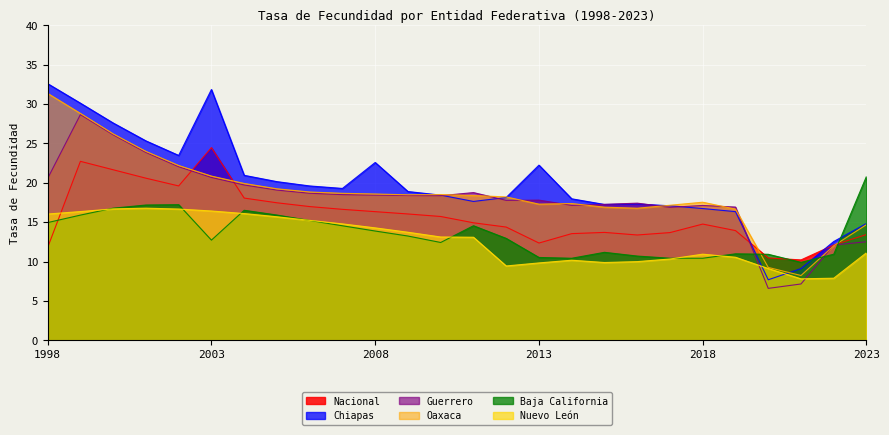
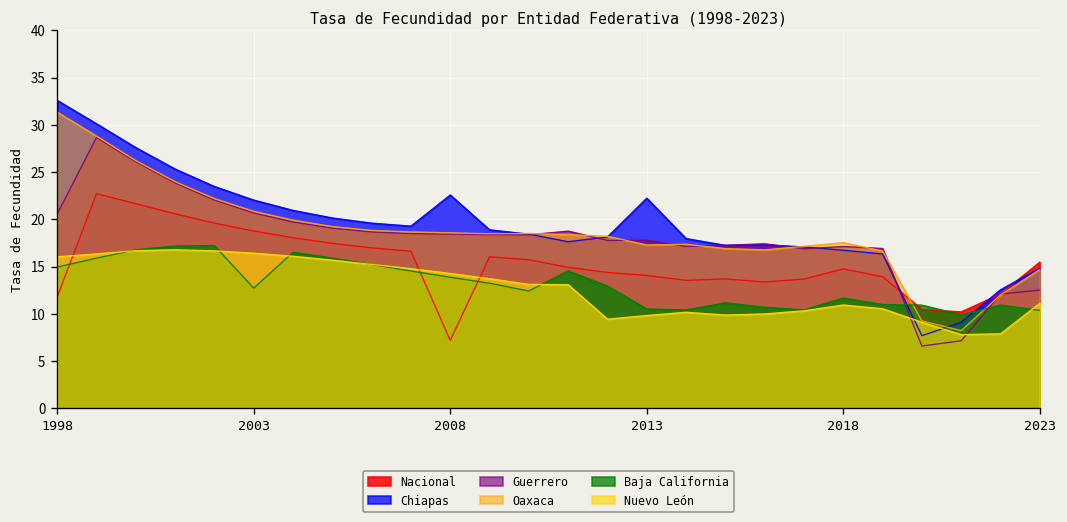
  {
    "Nacional": {
      "1998": 12,
-     "2003": 24,
-     "2008": 16,
-     "2013": 12,
+     "2003": 19,
+     "2008": 7,
+     "2013": 14,
      "2018": 15,
-     "2023": 13
+     "2023": 15
    },
    "Chiapas": {
      "1998": 33,
-     "2003": 32,
+     "2003": 22,
      "2008": 23,
      "2013": 22,
      "2018": 17
    },
    "Guerrero": {
      "1998": 21,
      "2013": 18,
      "2018": 17,
      "2023": 13
    },
    "Baja California": {
      "1998": 15,
      "2003": 13,
      "2008": 14,
      "2013": 11,
-     "2018": 10,
-     "2023": 21
+     "2018": 12,
+     "2023": 10
    }
  }
